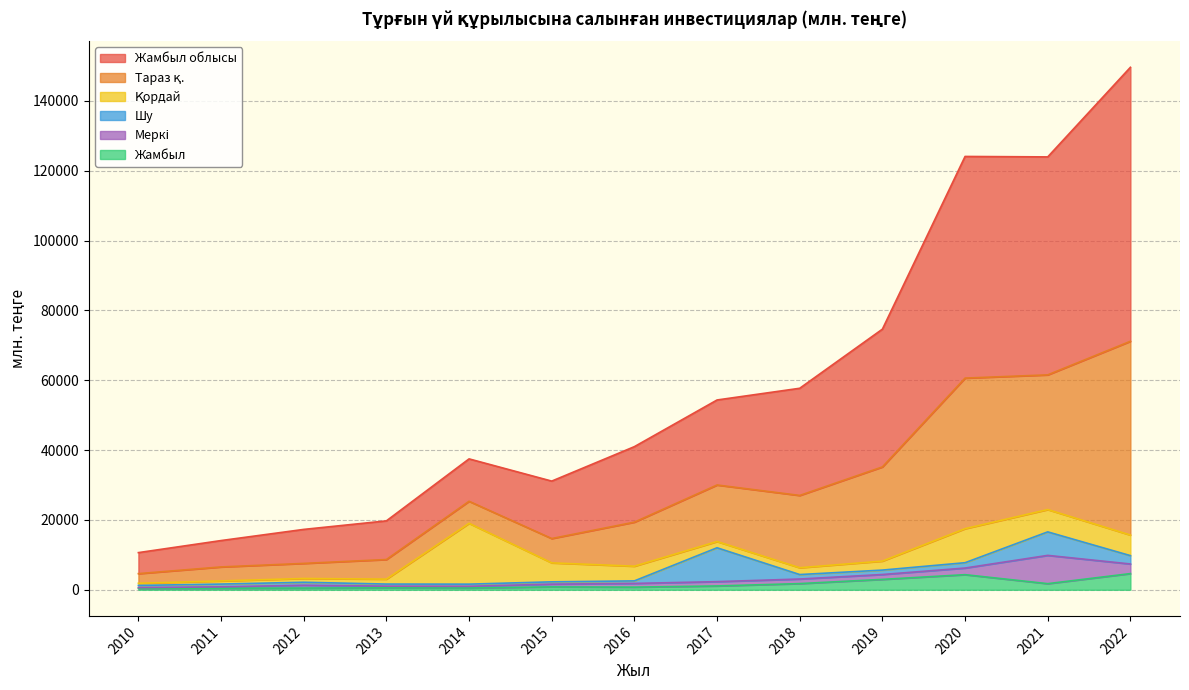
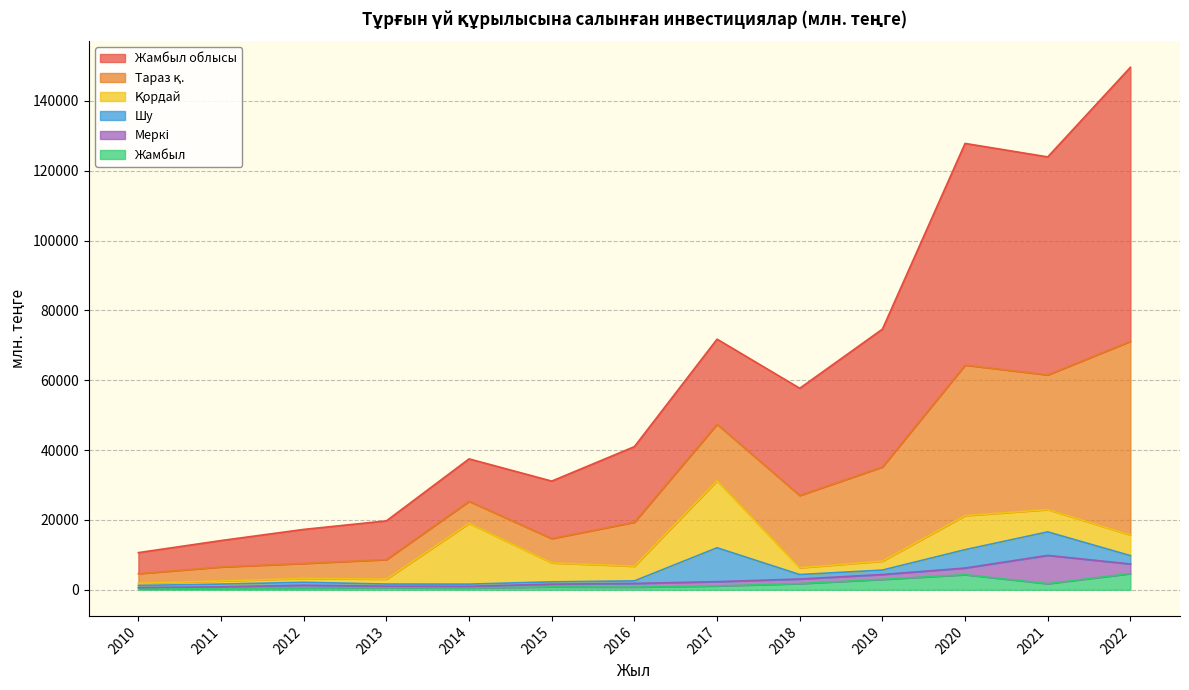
  {
    "Жамбыл": {
      "2012": 0,
      "2015": 1000,
      "2016": 1000,
      "2017": 1000,
      "2018": 2000,
      "2019": 3000,
      "2020": 4000,
      "2021": 2000,
      "2022": 5000
    },
    "Меркі": {
      "2012": 1000,
      "2017": 1000,
      "2018": 1000,
      "2019": 1000,
      "2020": 2000,
      "2021": 8000,
      "2022": 3000
    },
    "Шу": {
      "2011": 1000,
      "2012": 1000,
      "2017": 10000,
      "2018": 1000,
      "2019": 1000,
-     "2020": 2000,
+     "2020": 5000,
      "2021": 7000,
      "2022": 2000
    },
    "Қордай": {
      "2011": 1000,
      "2012": 1000,
      "2013": 1000,
      "2014": 17000,
      "2015": 5000,
      "2016": 4000,
-     "2017": 2000,
+     "2017": 19000,
      "2018": 2000,
      "2019": 3000,
      "2020": 10000,
      "2021": 6000,
      "2022": 6000
    }
  }
